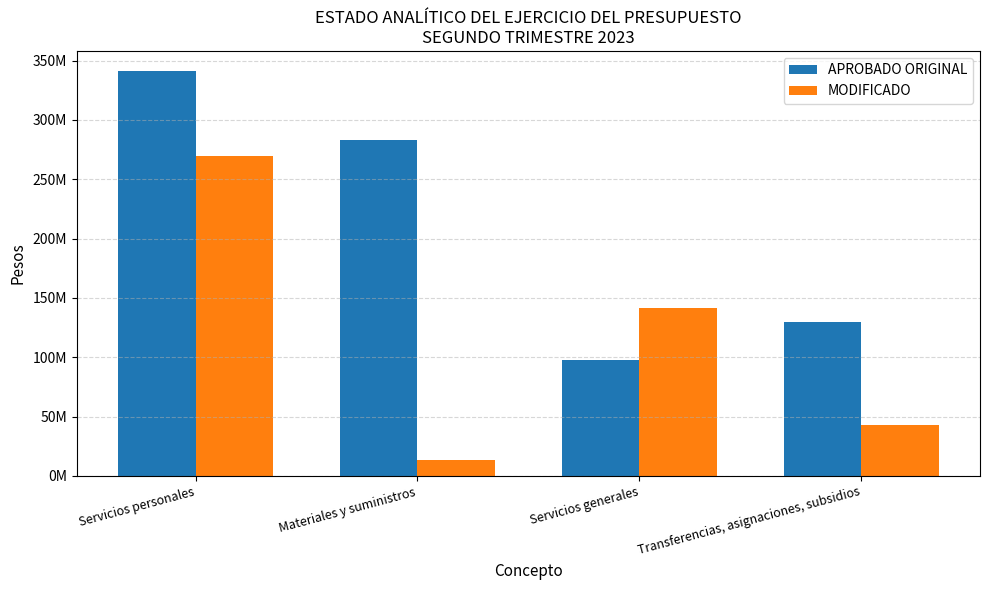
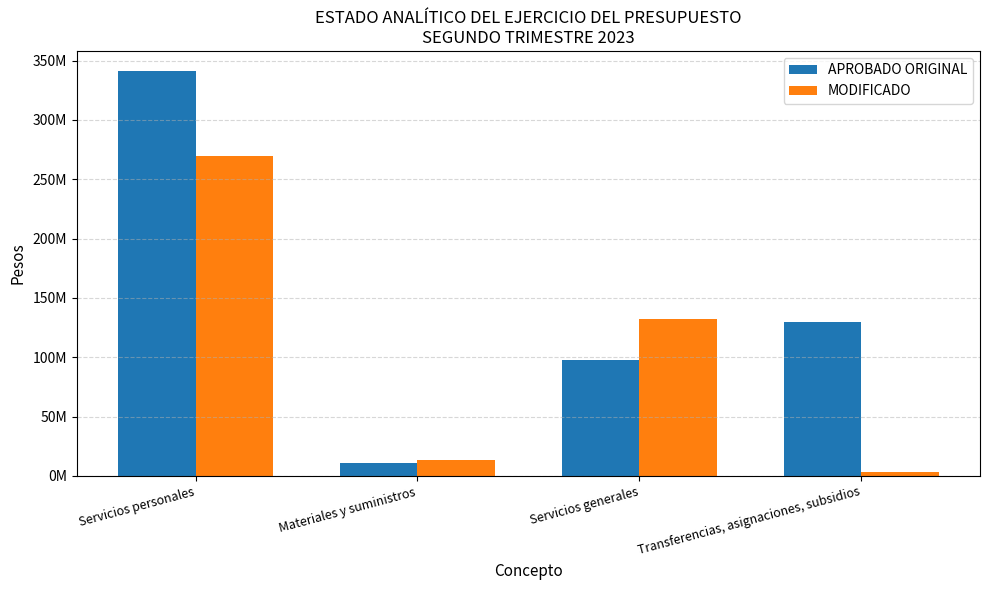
  {
    "APROBADO ORIGINAL": {
      "Servicios personales": 341000000,
-     "Materiales y suministros": 283000000,
+     "Materiales y suministros": 11000000,
      "Servicios generales": 98000000,
      "Transferencias, asignaciones, subsidios": 129000000
    },
    "MODIFICADO": {
      "Servicios personales": 270000000,
      "Materiales y suministros": 13000000,
-     "Servicios generales": 142000000,
-     "Transferencias, asignaciones, subsidios": 43000000
+     "Servicios generales": 132000000,
+     "Transferencias, asignaciones, subsidios": 3000000
    }
  }
